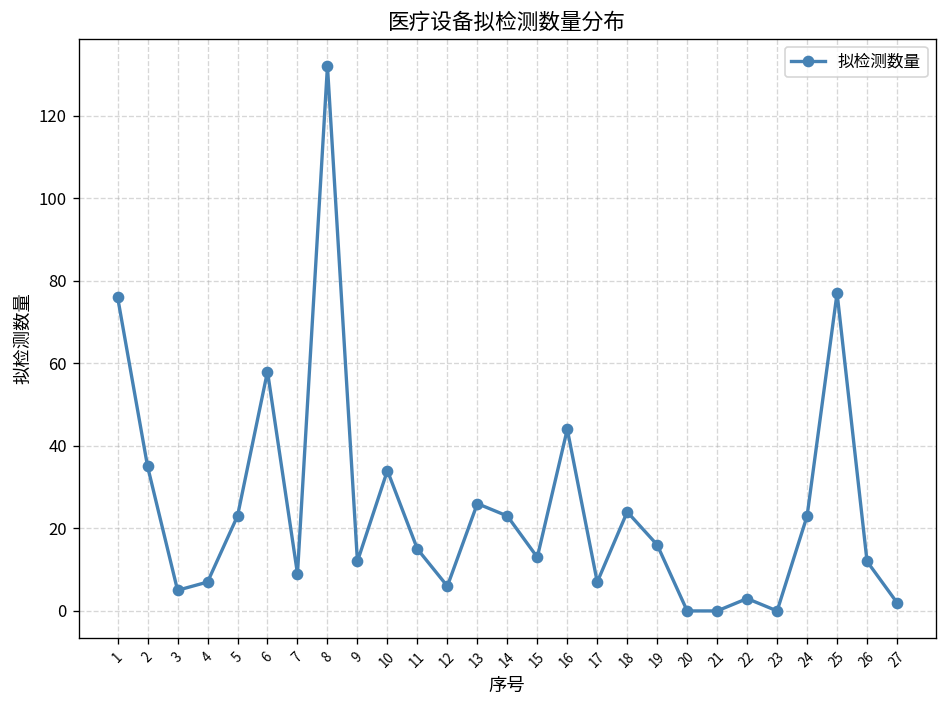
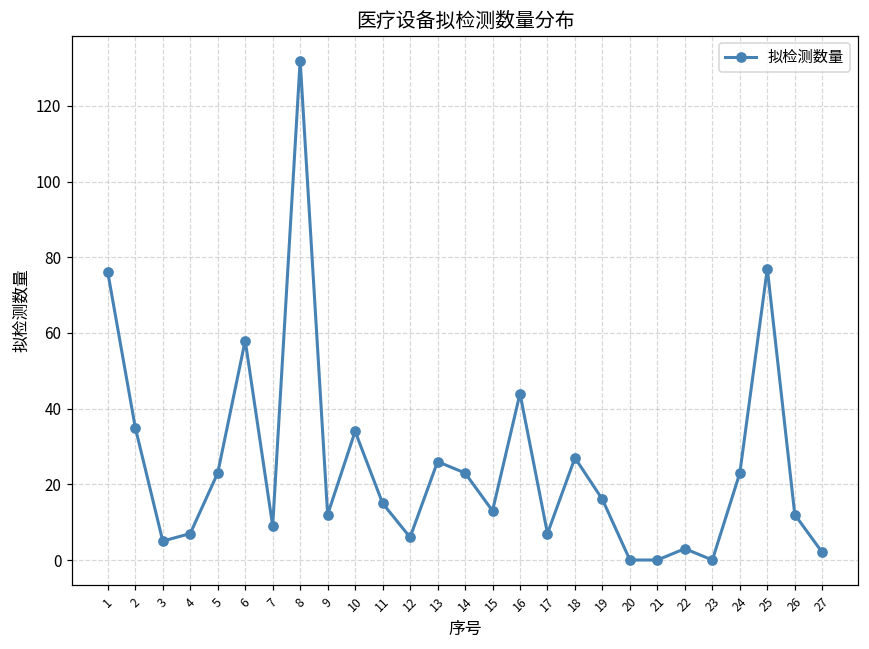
  {
    "1": 76,
    "2": 35,
    "3": 5,
    "4": 7,
    "5": 23,
    "6": 58,
    "7": 9,
    "8": 132,
    "9": 12,
    "10": 34,
    "11": 15,
    "12": 6,
    "13": 26,
    "14": 23,
    "15": 13,
    "16": 44,
    "17": 7,
-   "18": 24,
+   "18": 27,
    "19": 16,
    "20": 0,
    "21": 0,
    "22": 3,
    "23": 0,
    "24": 23,
    "25": 77,
    "26": 12,
    "27": 2
  }
